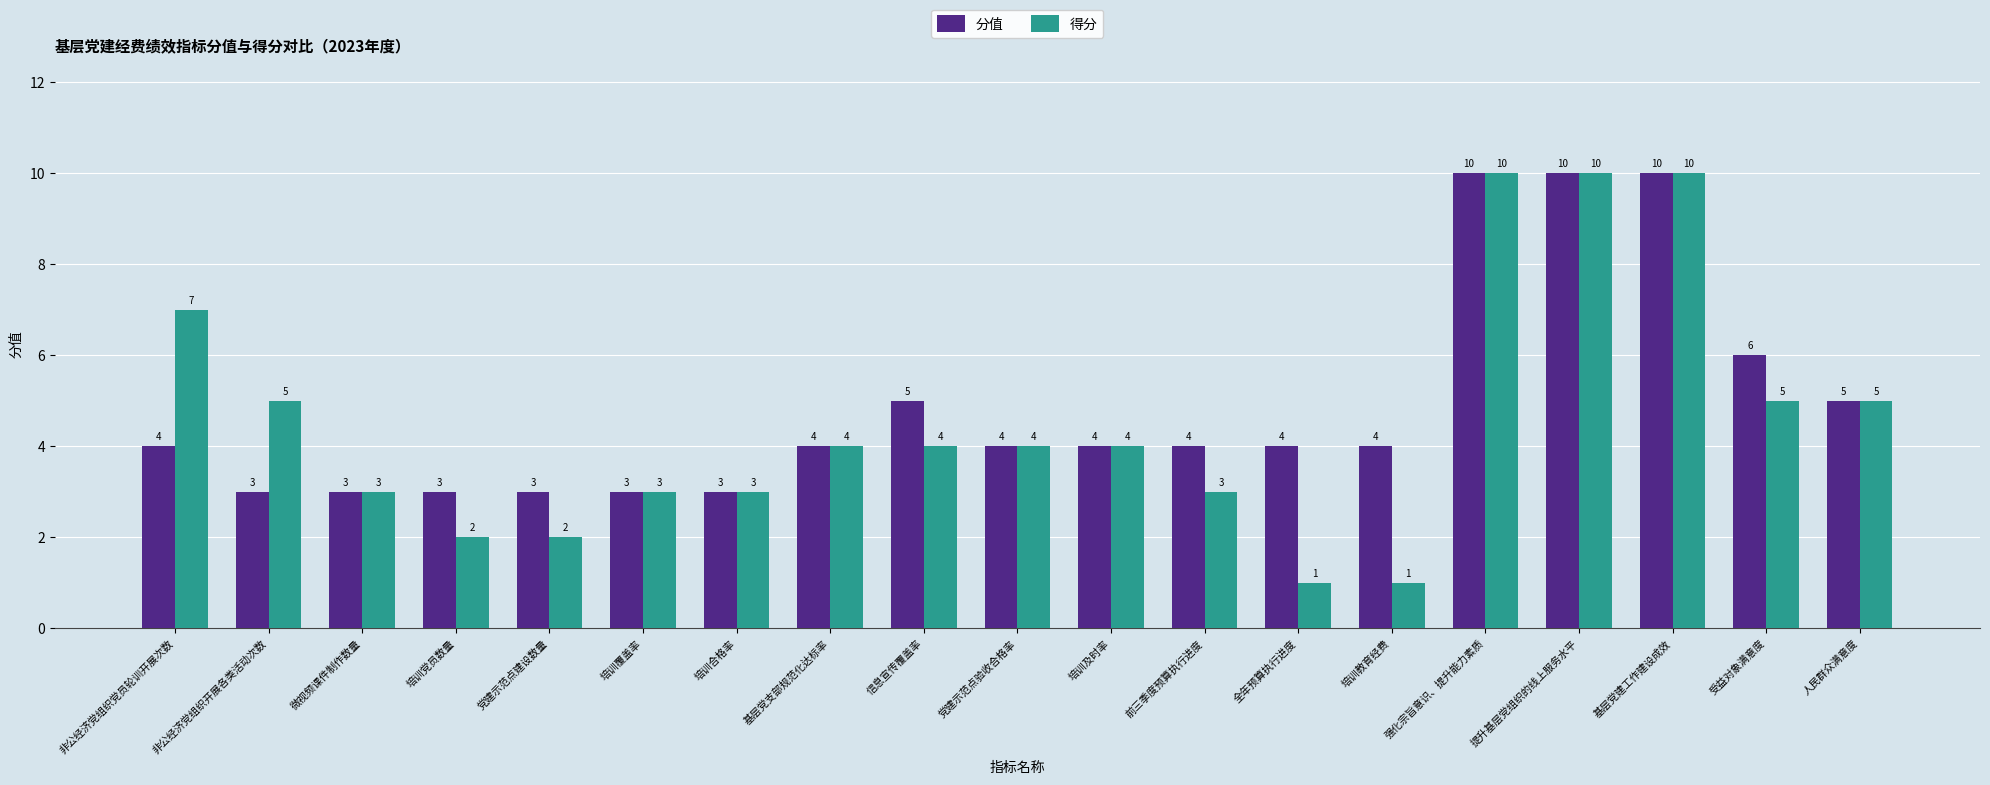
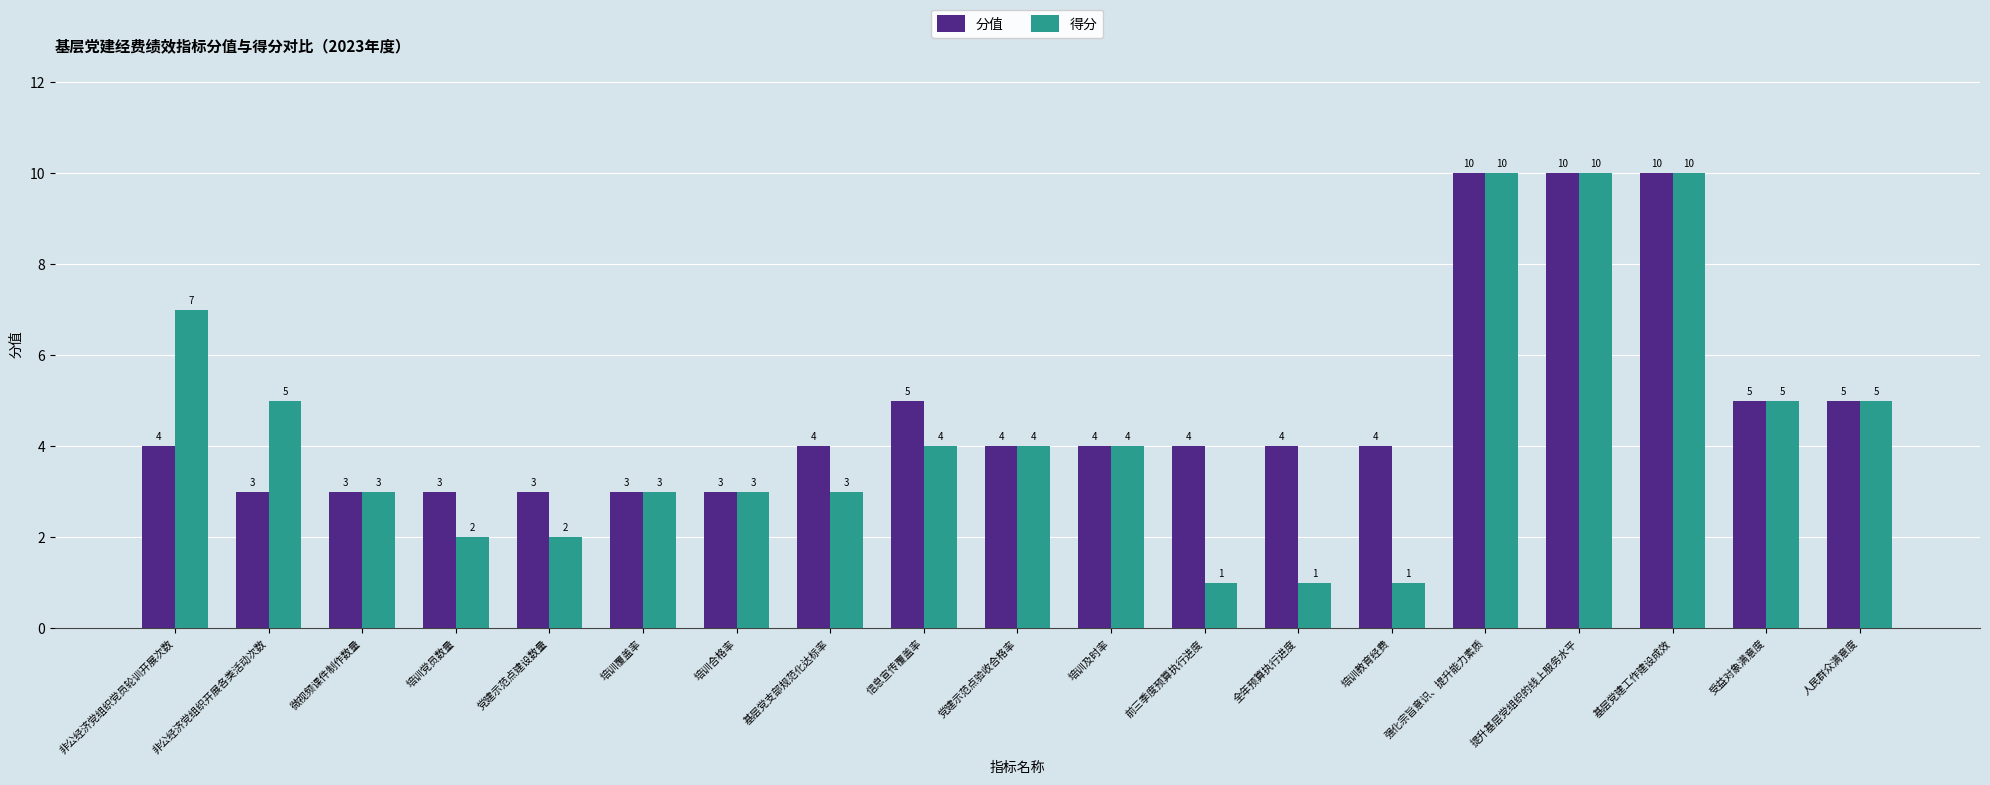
  {
    "分值": {
      "非公经济党组织党员轮训开展次数": 4,
      "非公经济党组织开展各类活动次数": 3,
      "微视频课件制作数量": 3,
      "培训党员数量": 3,
      "党建示范点建设数量": 3,
      "培训覆盖率": 3,
      "培训合格率": 3,
      "基层党支部规范化达标率": 4,
      "信息宣传覆盖率": 5,
      "党建示范点验收合格率": 4,
      "培训及时率": 4,
      "前三季度预算执行进度": 4,
      "全年预算执行进度": 4,
      "培训教育经费": 4,
      "强化宗旨意识、提升能力素质": 10,
      "提升基层党组织的线上服务水平": 10,
      "基层党建工作建设成效": 10,
-     "受益对象满意度": 6,
+     "受益对象满意度": 5,
      "人民群众满意度": 5
    },
    "得分": {
      "非公经济党组织党员轮训开展次数": 7,
      "非公经济党组织开展各类活动次数": 5,
      "微视频课件制作数量": 3,
      "培训党员数量": 2,
      "党建示范点建设数量": 2,
      "培训覆盖率": 3,
      "培训合格率": 3,
-     "基层党支部规范化达标率": 4,
+     "基层党支部规范化达标率": 3,
      "信息宣传覆盖率": 4,
      "党建示范点验收合格率": 4,
      "培训及时率": 4,
-     "前三季度预算执行进度": 3,
+     "前三季度预算执行进度": 1,
      "全年预算执行进度": 1,
      "培训教育经费": 1,
      "强化宗旨意识、提升能力素质": 10,
      "提升基层党组织的线上服务水平": 10,
      "基层党建工作建设成效": 10,
      "受益对象满意度": 5,
      "人民群众满意度": 5
    }
  }
